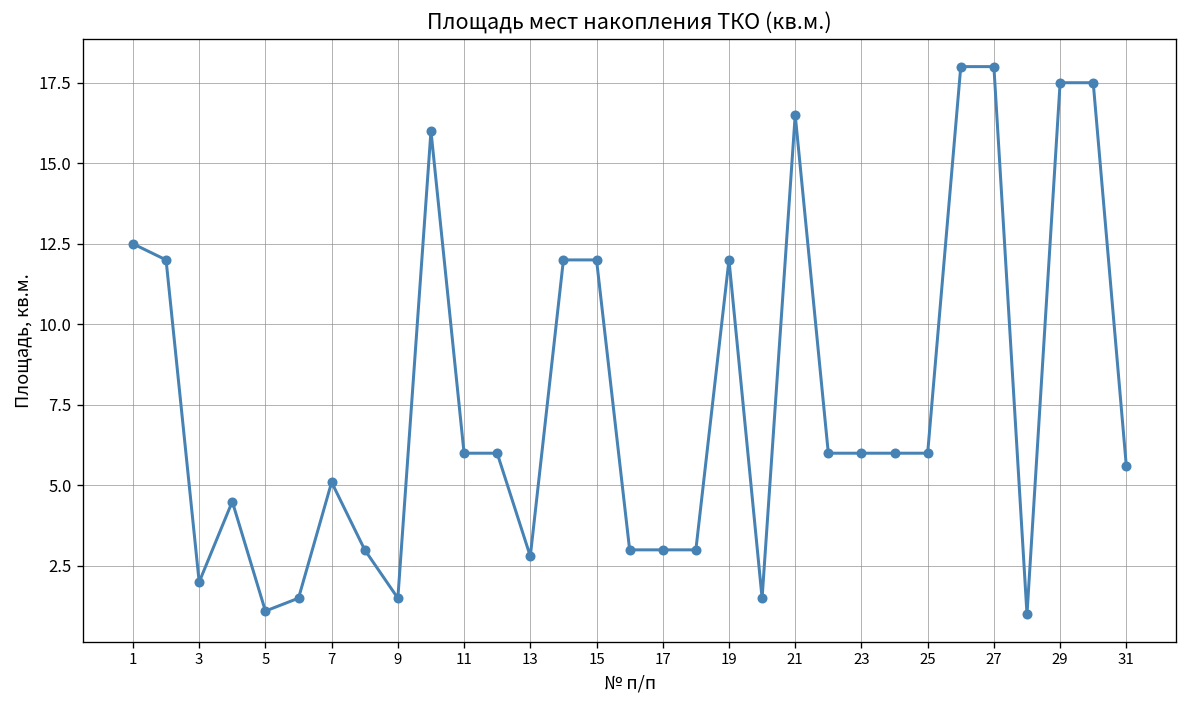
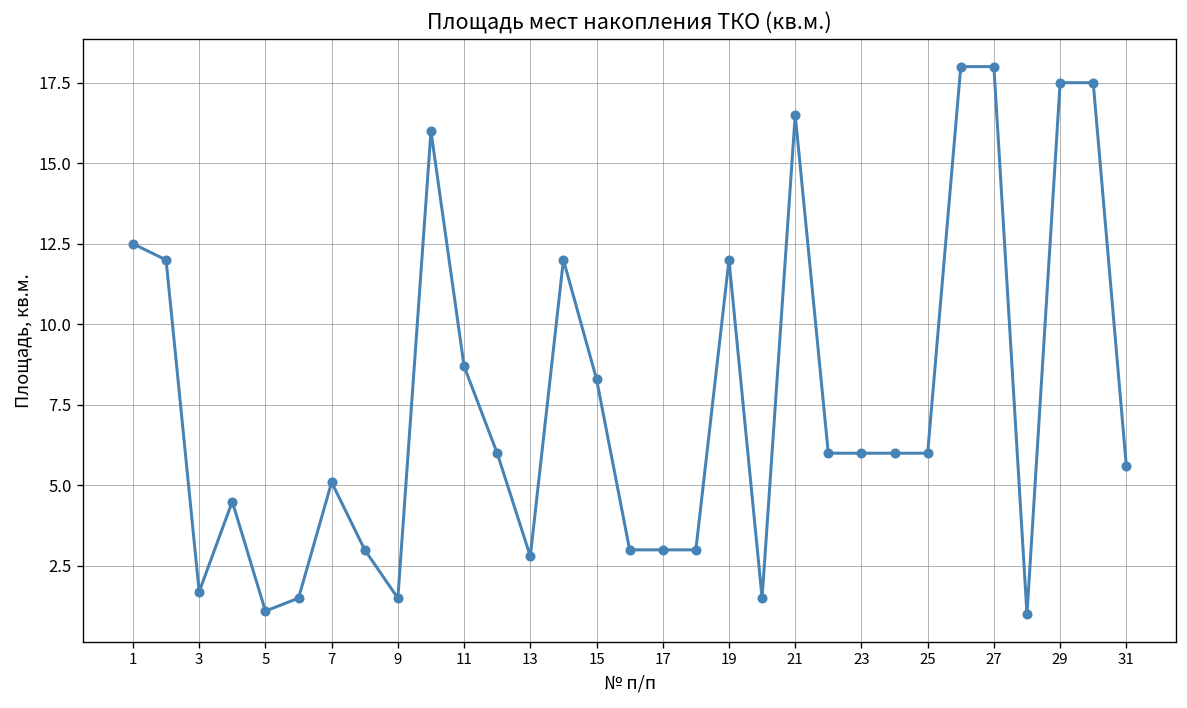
  {
    "1": 12.5,
-   "3": 2.0,
+   "3": 1.7,
    "5": 1.1,
    "7": 5.1,
    "9": 1.5,
-   "11": 6.0,
+   "11": 8.7,
    "13": 2.8,
-   "15": 12.0,
+   "15": 8.3,
    "17": 3.0,
    "19": 12.0,
    "21": 16.5,
    "23": 6.0,
    "25": 6.0,
    "27": 18.0,
    "29": 17.5,
    "31": 5.6
  }
